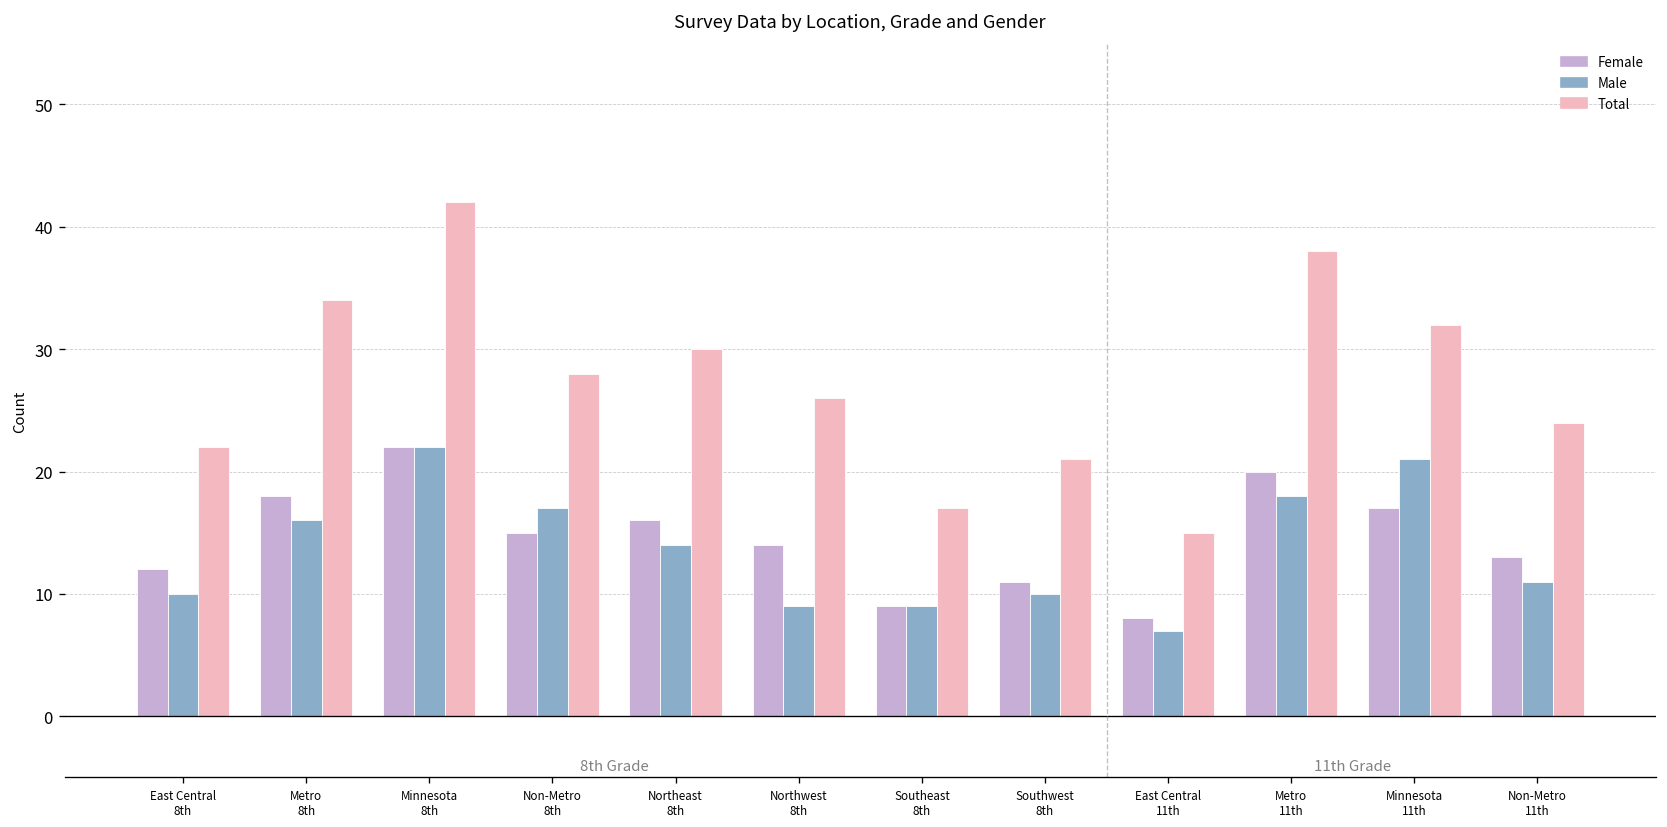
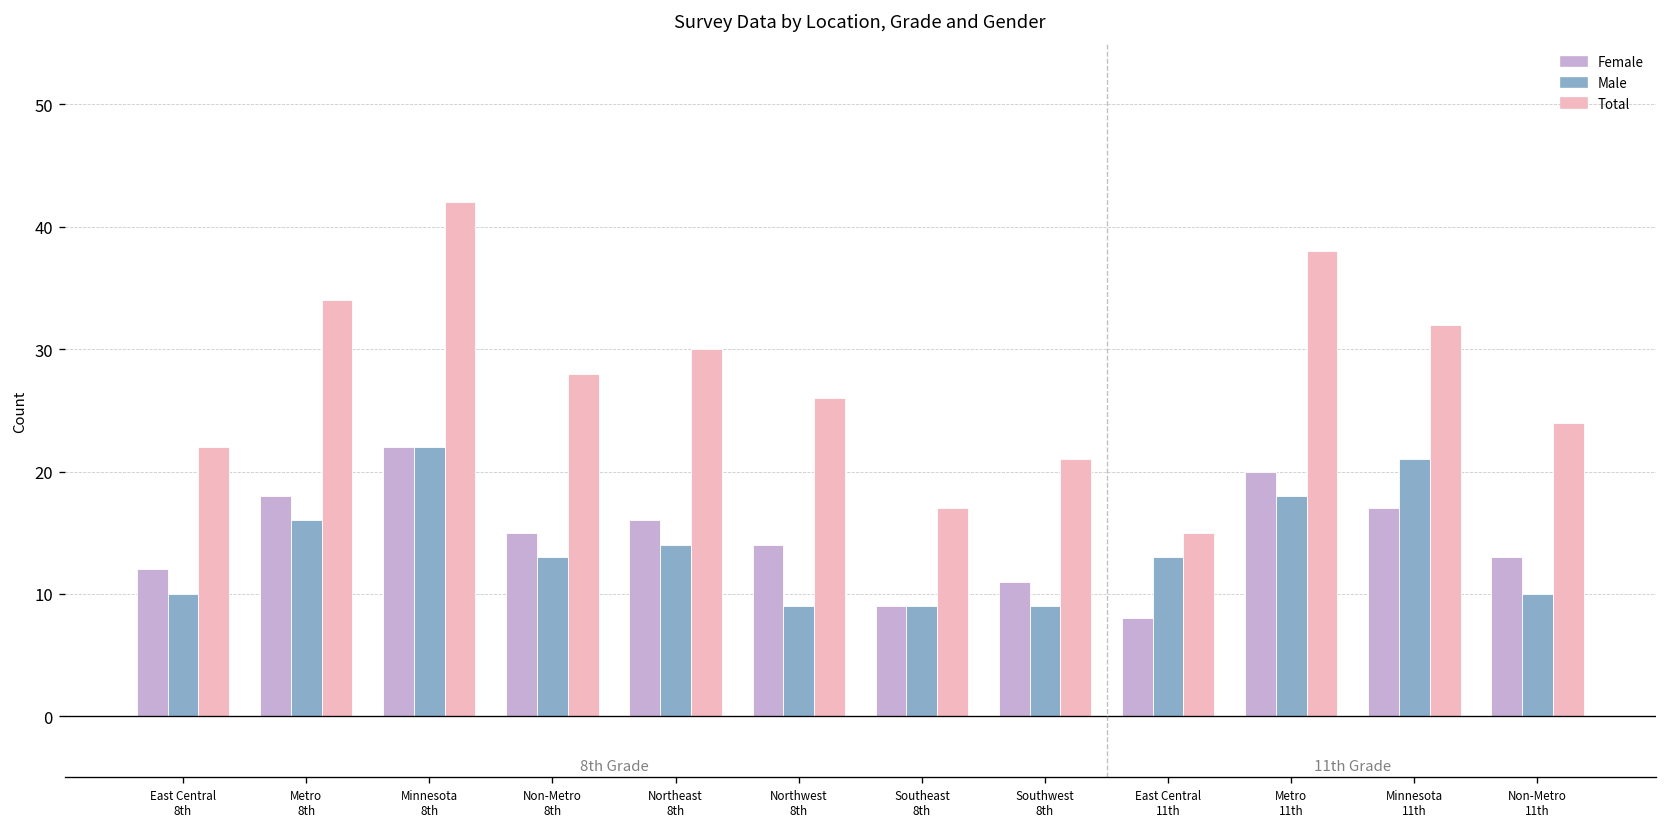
  {
    "Male": {
      "East Central 8th": 10,
      "Metro 8th": 16,
      "Minnesota 8th": 22,
-     "Non-Metro 8th": 17,
+     "Non-Metro 8th": 13,
      "Northeast 8th": 14,
      "Northwest 8th": 9,
      "Southeast 8th": 9,
-     "Southwest 8th": 10,
-     "East Central 11th": 7,
+     "Southwest 8th": 9,
+     "East Central 11th": 13,
      "Metro 11th": 18,
      "Minnesota 11th": 21,
-     "Non-Metro 11th": 11
+     "Non-Metro 11th": 10
    }
  }
